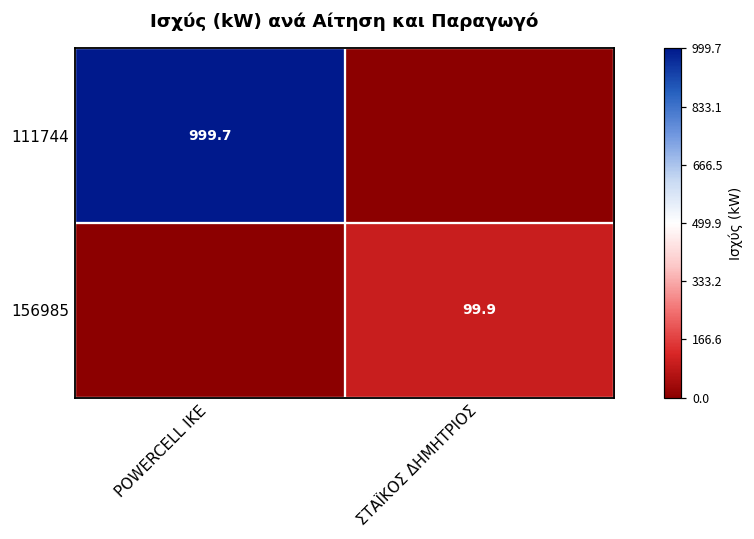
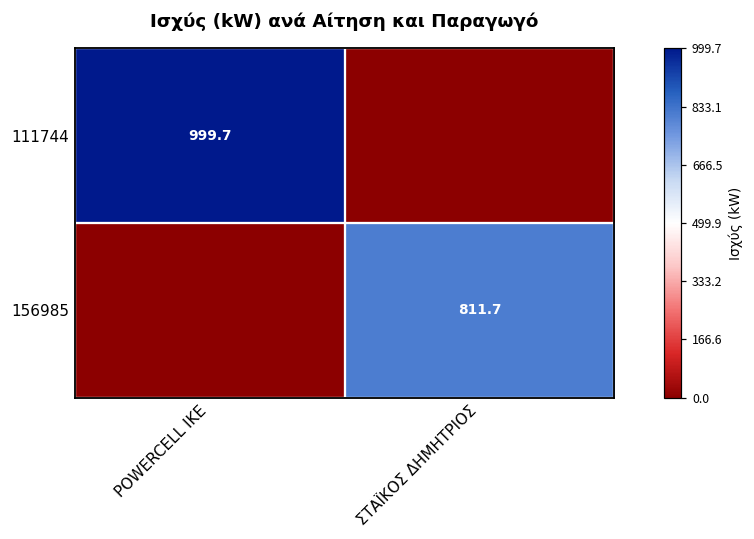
  {
    "111744": {
      "POWERCELL IKE": 999.7
    },
    "156985": {
-     "ΣΤΑΪΚΟΣ ΔΗΜΗΤΡΙΟΣ": 99.9
+     "ΣΤΑΪΚΟΣ ΔΗΜΗΤΡΙΟΣ": 811.7
    }
  }
